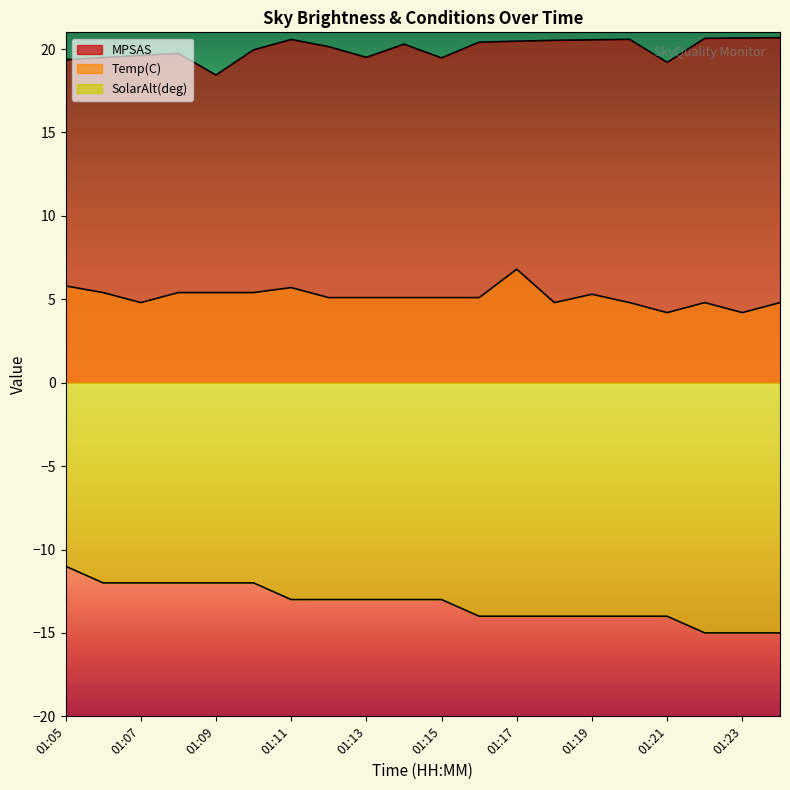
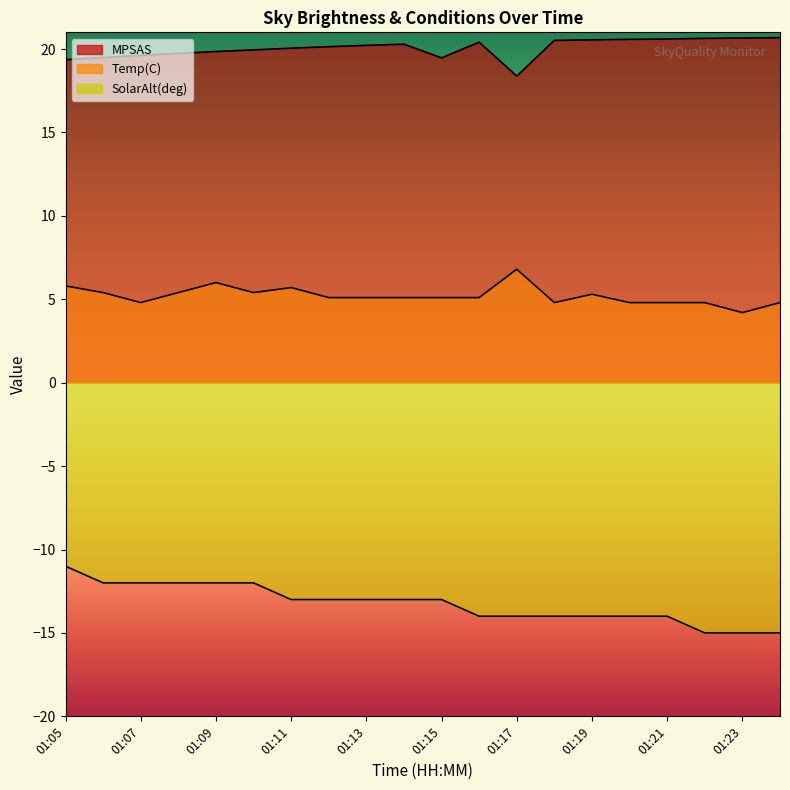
  {
    "MPSAS": {
      "01:05": 19.4,
-     "01:09": 18.4,
-     "01:11": 20.6,
-     "01:13": 19.5,
+     "01:09": 19.9,
+     "01:11": 20.1,
+     "01:13": 20.2,
      "01:15": 19.5,
-     "01:17": 20.5,
+     "01:17": 18.4,
      "01:19": 20.6,
-     "01:21": 19.2,
+     "01:21": 20.6,
      "01:23": 20.7
    },
    "Temp(C)": {
      "01:05": 5.8,
      "01:07": 4.8,
-     "01:09": 5.4,
+     "01:09": 6.0,
      "01:11": 5.7,
      "01:13": 5.1,
      "01:15": 5.1,
      "01:17": 6.8,
      "01:19": 5.3,
-     "01:21": 4.2,
+     "01:21": 4.8,
      "01:23": 4.2
    }
  }
